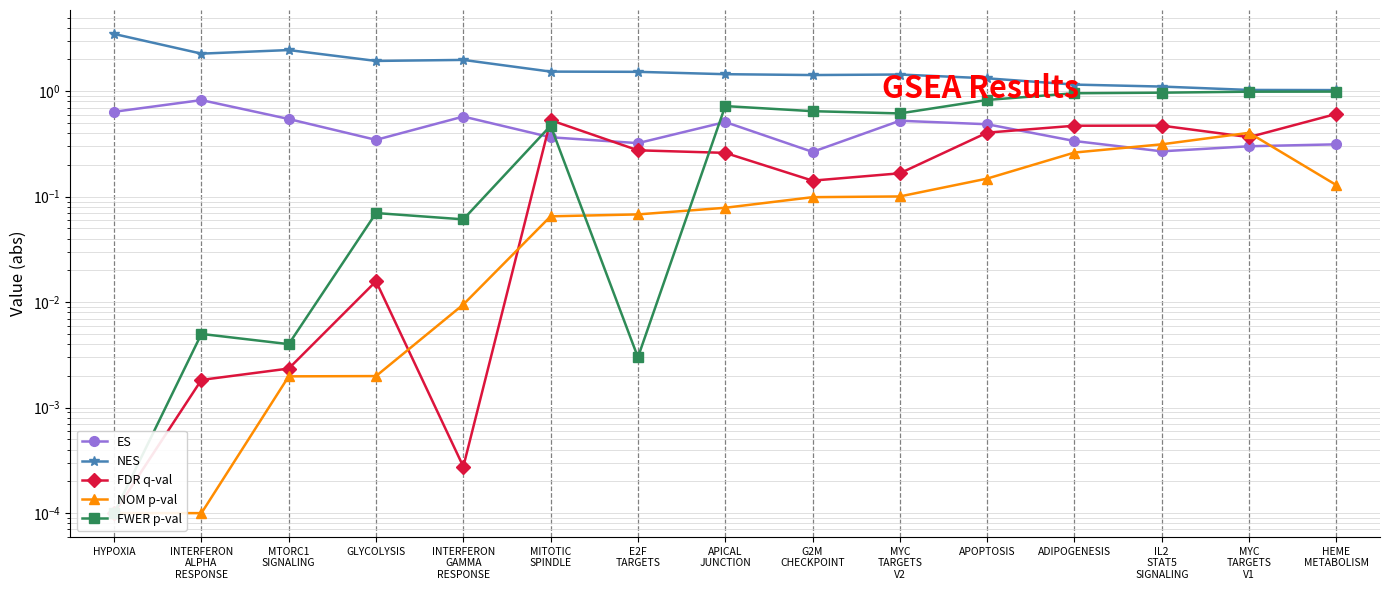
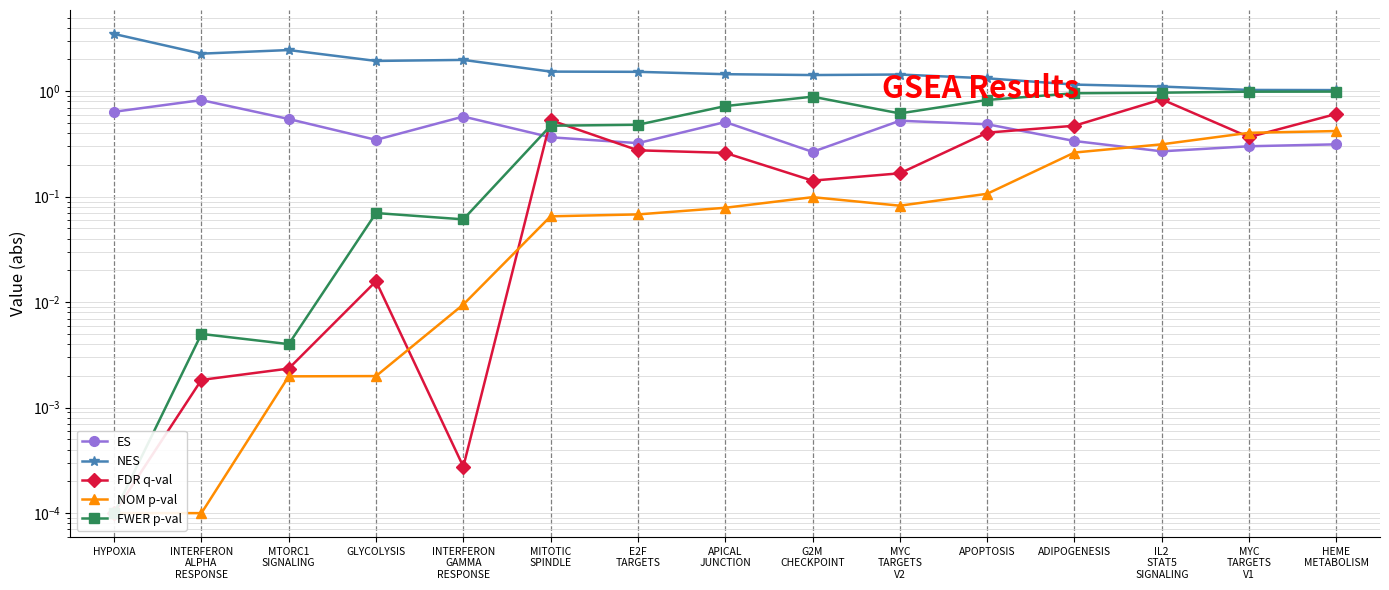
  {
    "ES": {
      "HYPOXIA": 0.6,
      "INTERFERON ALPHA RESPONSE": 0.8,
      "MTORC1 SIGNALING": 0.5,
      "GLYCOLYSIS": 0.35,
      "INTERFERON GAMMA RESPONSE": 0.6,
      "MITOTIC SPINDLE": 0.37,
      "E2F TARGETS": 0.32,
      "APICAL JUNCTION": 0.5,
      "G2M CHECKPOINT": 0.27,
      "MYC TARGETS V2": 0.5,
      "APOPTOSIS": 0.5,
      "ADIPOGENESIS": 0.34,
      "IL2 STAT5 SIGNALING": 0.27,
      "MYC TARGETS V1": 0.30,
      "HEME METABOLISM": 0.31
    },
    "NES": {
      "HYPOXIA": 3.5,
      "INTERFERON ALPHA RESPONSE": 2.3,
      "MTORC1 SIGNALING": 2.5,
      "GLYCOLYSIS": 1.9,
      "INTERFERON GAMMA RESPONSE": 2.0,
      "MITOTIC SPINDLE": 1.5,
      "E2F TARGETS": 1.5,
      "APICAL JUNCTION": 1.5,
      "G2M CHECKPOINT": 1.4,
      "MYC TARGETS V2": 1.4,
      "APOPTOSIS": 1.3,
      "ADIPOGENESIS": 1.2,
      "IL2 STAT5 SIGNALING": 1.1
    },
    "FDR q-val": {
      "INTERFERON ALPHA RESPONSE": 0.0018,
      "MTORC1 SIGNALING": 0.0023,
      "GLYCOLYSIS": 0.016,
      "INTERFERON GAMMA RESPONSE": 0.00028,
      "MITOTIC SPINDLE": 0.5,
      "E2F TARGETS": 0.28,
      "APICAL JUNCTION": 0.26,
      "G2M CHECKPOINT": 0.14,
      "MYC TARGETS V2": 0.17,
      "APOPTOSIS": 0.4,
      "ADIPOGENESIS": 0.5,
-     "IL2 STAT5 SIGNALING": 0.5,
+     "IL2 STAT5 SIGNALING": 0.8,
      "MYC TARGETS V1": 0.37,
      "HEME METABOLISM": 0.6
    },
    "NOM p-val": {
      "INTERFERON ALPHA RESPONSE": 0.00010,
      "MTORC1 SIGNALING": 0.0020,
      "GLYCOLYSIS": 0.0020,
      "INTERFERON GAMMA RESPONSE": 0.01,
      "MITOTIC SPINDLE": 0.07,
      "E2F TARGETS": 0.07,
      "APICAL JUNCTION": 0.08,
      "G2M CHECKPOINT": 0.10,
-     "MYC TARGETS V2": 0.10,
-     "APOPTOSIS": 0.15,
+     "MYC TARGETS V2": 0.08,
+     "APOPTOSIS": 0.11,
      "ADIPOGENESIS": 0.26,
      "IL2 STAT5 SIGNALING": 0.31,
      "MYC TARGETS V1": 0.40,
-     "HEME METABOLISM": 0.13
+     "HEME METABOLISM": 0.42
    },
    "FWER p-val": {
      "INTERFERON ALPHA RESPONSE": 0.005,
      "MTORC1 SIGNALING": 0.004,
      "GLYCOLYSIS": 0.07,
      "INTERFERON GAMMA RESPONSE": 0.06,
      "MITOTIC SPINDLE": 0.5,
-     "E2F TARGETS": 0.003,
+     "E2F TARGETS": 0.5,
      "APICAL JUNCTION": 0.7,
-     "G2M CHECKPOINT": 0.6,
+     "G2M CHECKPOINT": 0.9,
      "MYC TARGETS V2": 0.6,
      "APOPTOSIS": 0.8,
      "ADIPOGENESIS": 1.0,
      "IL2 STAT5 SIGNALING": 1.0
    }
  }
